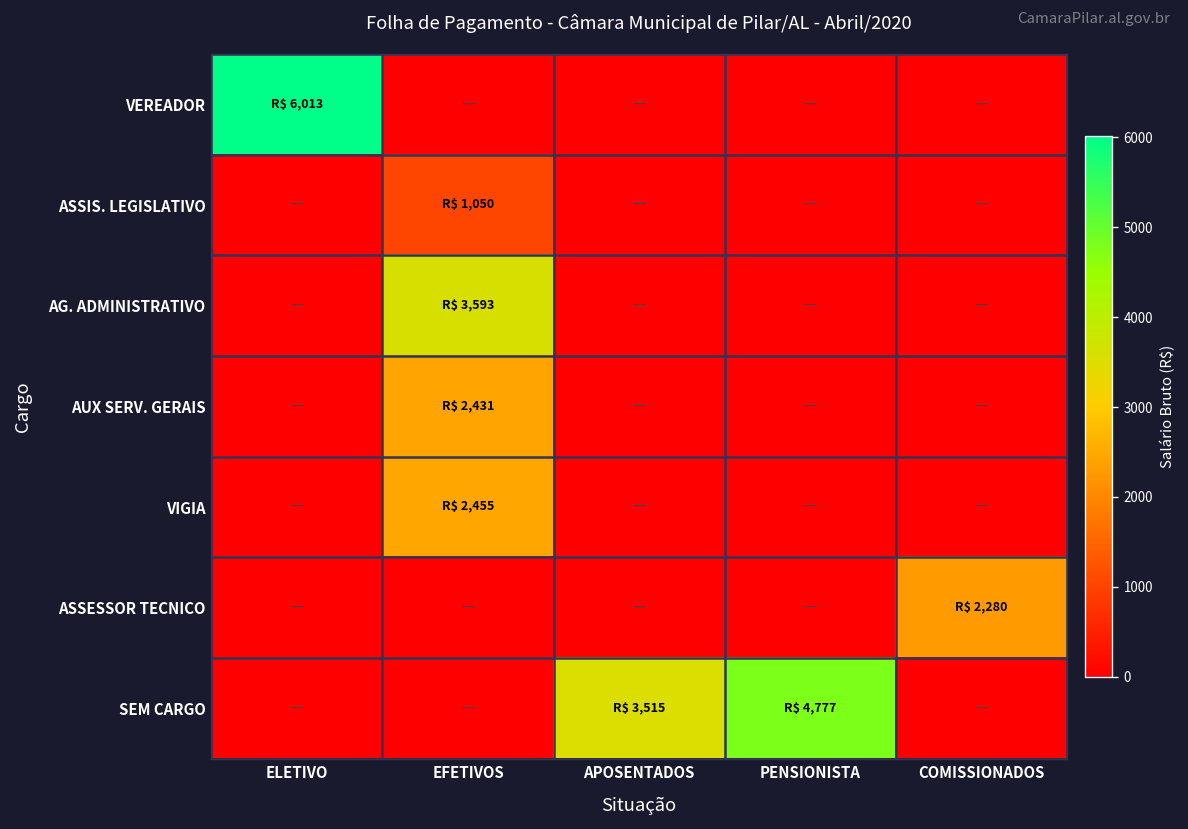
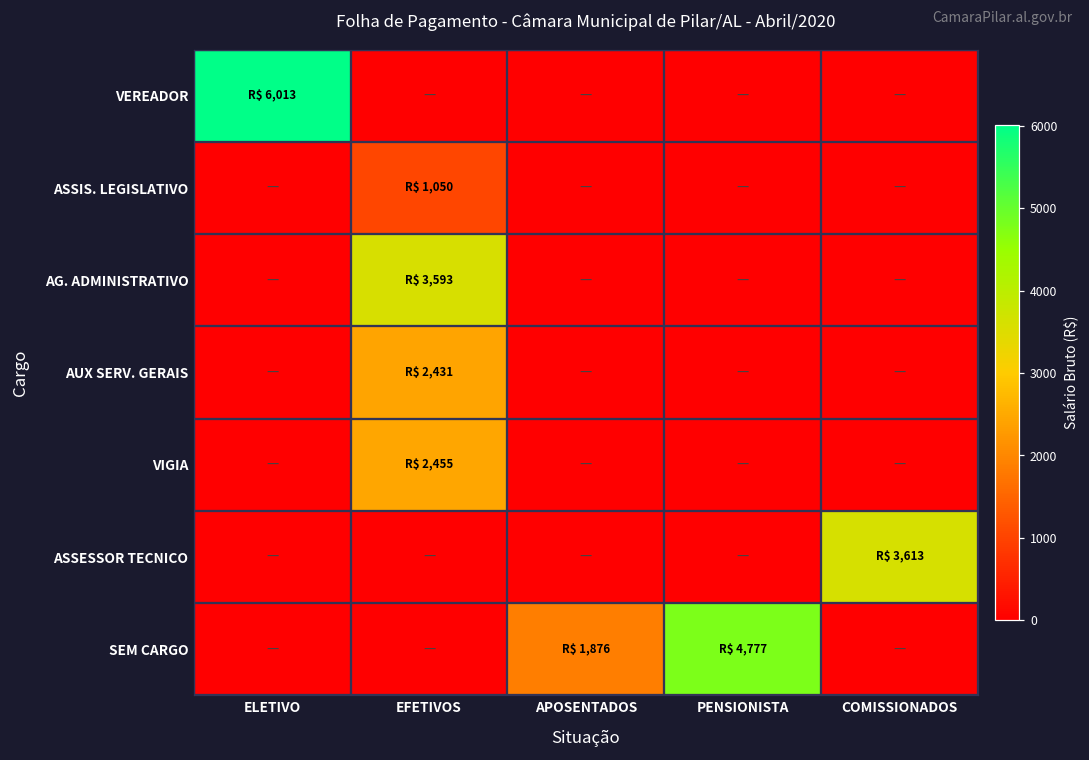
  {
    "VEREADOR": {
      "ELETIVO": "6,013"
    },
    "ASSIS. LEGISLATIVO": {
      "EFETIVOS": "1,050"
    },
    "AG. ADMINISTRATIVO": {
      "EFETIVOS": "3,593"
    },
    "AUX SERV. GERAIS": {
      "EFETIVOS": "2,431"
    },
    "VIGIA": {
      "EFETIVOS": "2,455"
    },
    "ASSESSOR TECNICO": {
-     "COMISSIONADOS": "2,280"
+     "COMISSIONADOS": "3,613"
    },
    "SEM CARGO": {
-     "APOSENTADOS": "3,515",
+     "APOSENTADOS": "1,876",
      "PENSIONISTA": "4,777"
    }
  }
